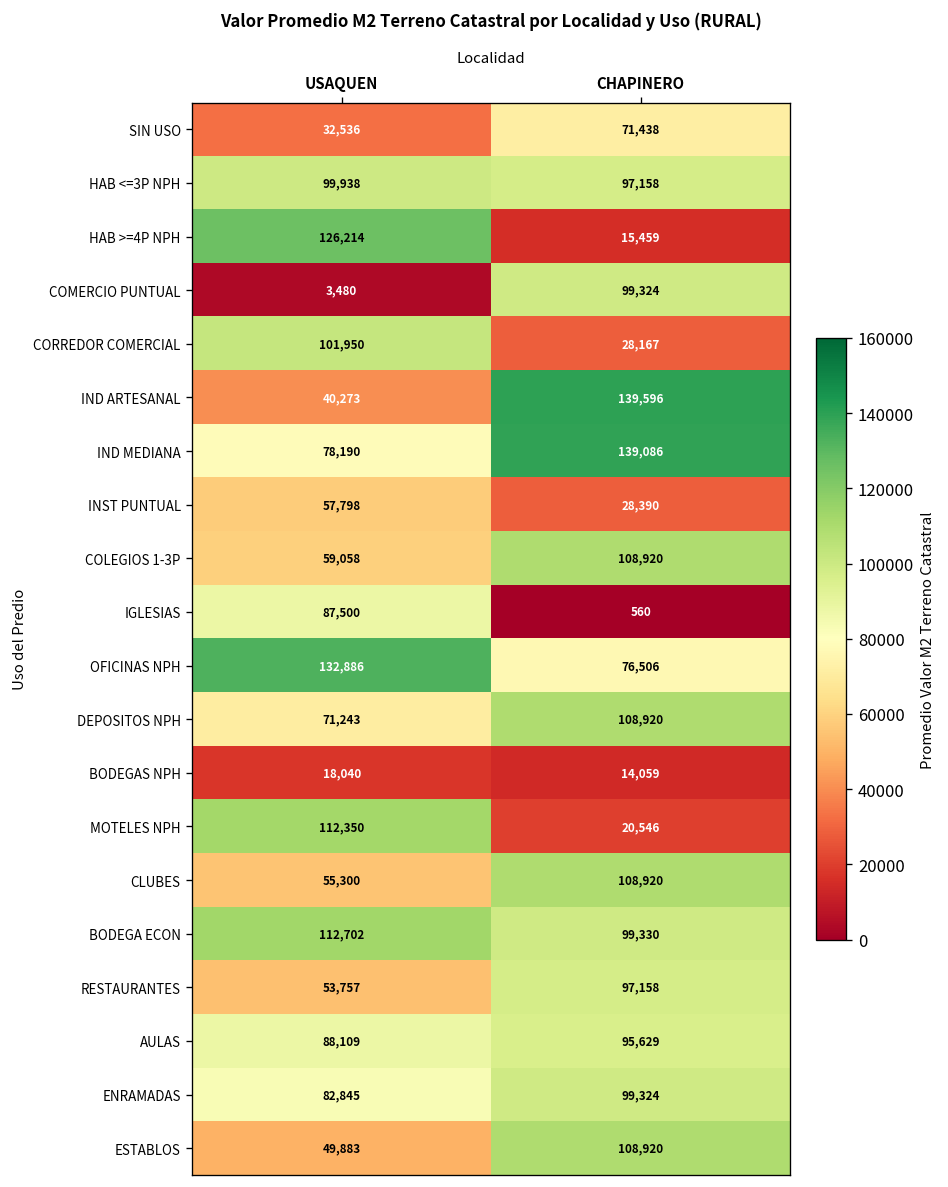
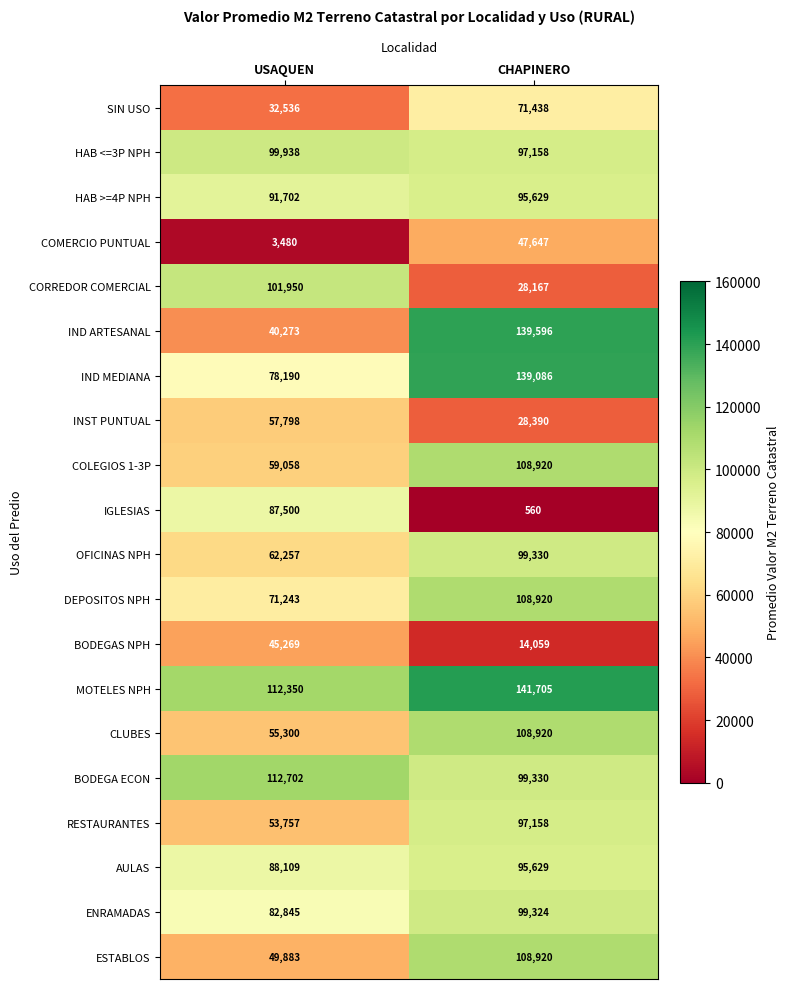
  {
    "SIN USO": {
      "USAQUEN": "32,536",
      "CHAPINERO": "71,438"
    },
    "HAB <=3P NPH": {
      "USAQUEN": "99,938",
      "CHAPINERO": "97,158"
    },
    "HAB >=4P NPH": {
-     "USAQUEN": "126,214",
-     "CHAPINERO": "15,459"
+     "USAQUEN": "91,702",
+     "CHAPINERO": "95,629"
    },
    "COMERCIO PUNTUAL": {
      "USAQUEN": "3,480",
-     "CHAPINERO": "99,324"
+     "CHAPINERO": "47,647"
    },
    "CORREDOR COMERCIAL": {
      "USAQUEN": "101,950",
      "CHAPINERO": "28,167"
    },
    "IND ARTESANAL": {
      "USAQUEN": "40,273",
      "CHAPINERO": "139,596"
    },
    "IND MEDIANA": {
      "USAQUEN": "78,190",
      "CHAPINERO": "139,086"
    },
    "INST PUNTUAL": {
      "USAQUEN": "57,798",
      "CHAPINERO": "28,390"
    },
    "COLEGIOS 1-3P": {
      "USAQUEN": "59,058",
      "CHAPINERO": "108,920"
    },
    "IGLESIAS": {
      "USAQUEN": "87,500",
      "CHAPINERO": "560"
    },
    "OFICINAS NPH": {
-     "USAQUEN": "132,886",
-     "CHAPINERO": "76,506"
+     "USAQUEN": "62,257",
+     "CHAPINERO": "99,330"
    },
    "DEPOSITOS NPH": {
      "USAQUEN": "71,243",
      "CHAPINERO": "108,920"
    },
    "BODEGAS NPH": {
-     "USAQUEN": "18,040",
+     "USAQUEN": "45,269",
      "CHAPINERO": "14,059"
    },
    "MOTELES NPH": {
      "USAQUEN": "112,350",
-     "CHAPINERO": "20,546"
+     "CHAPINERO": "141,705"
    },
    "CLUBES": {
      "USAQUEN": "55,300",
      "CHAPINERO": "108,920"
    },
    "BODEGA ECON": {
      "USAQUEN": "112,702",
      "CHAPINERO": "99,330"
    },
    "RESTAURANTES": {
      "USAQUEN": "53,757",
      "CHAPINERO": "97,158"
    },
    "AULAS": {
      "USAQUEN": "88,109",
      "CHAPINERO": "95,629"
    },
    "ENRAMADAS": {
      "USAQUEN": "82,845",
      "CHAPINERO": "99,324"
    },
    "ESTABLOS": {
      "USAQUEN": "49,883",
      "CHAPINERO": "108,920"
    }
  }
